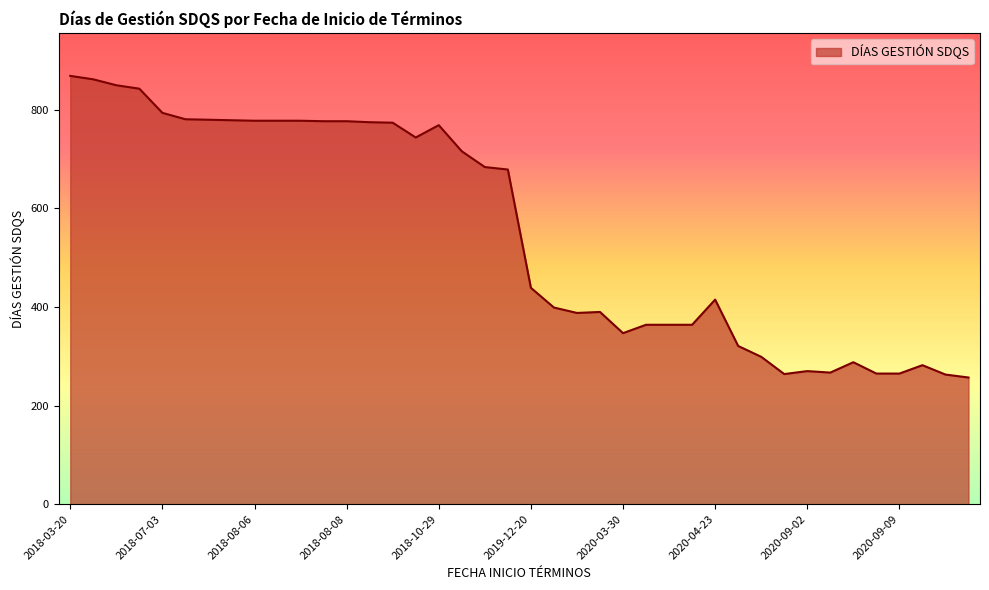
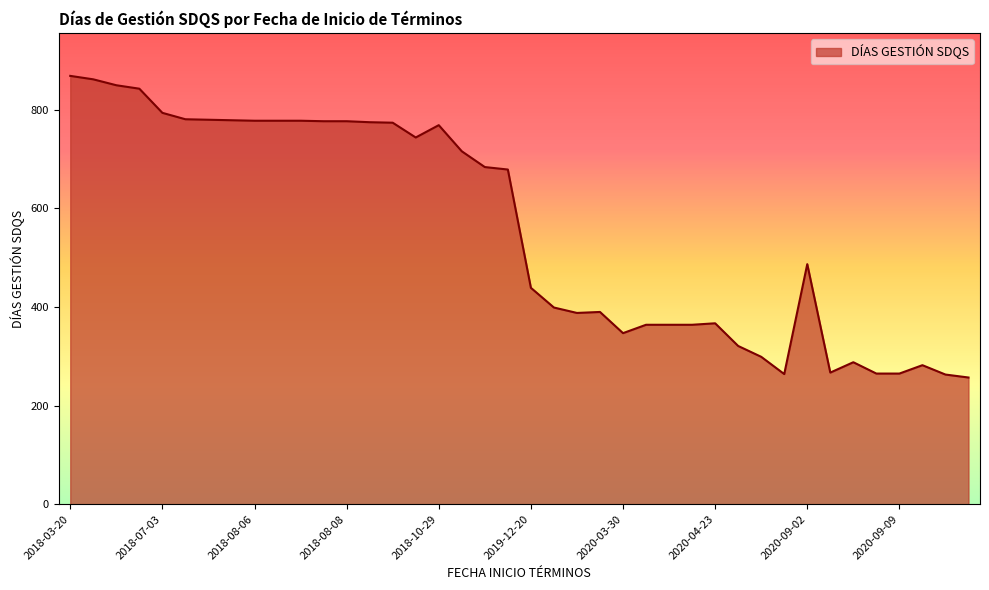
  {
    "2018-03-20": 870,
    "2018-07-03": 790,
    "2018-10-29": 770,
    "2019-12-20": 440,
    "2020-03-30": 350,
-   "2020-04-23": 420,
-   "2020-09-02": 270
+   "2020-04-23": 370,
+   "2020-09-02": 490
  }
